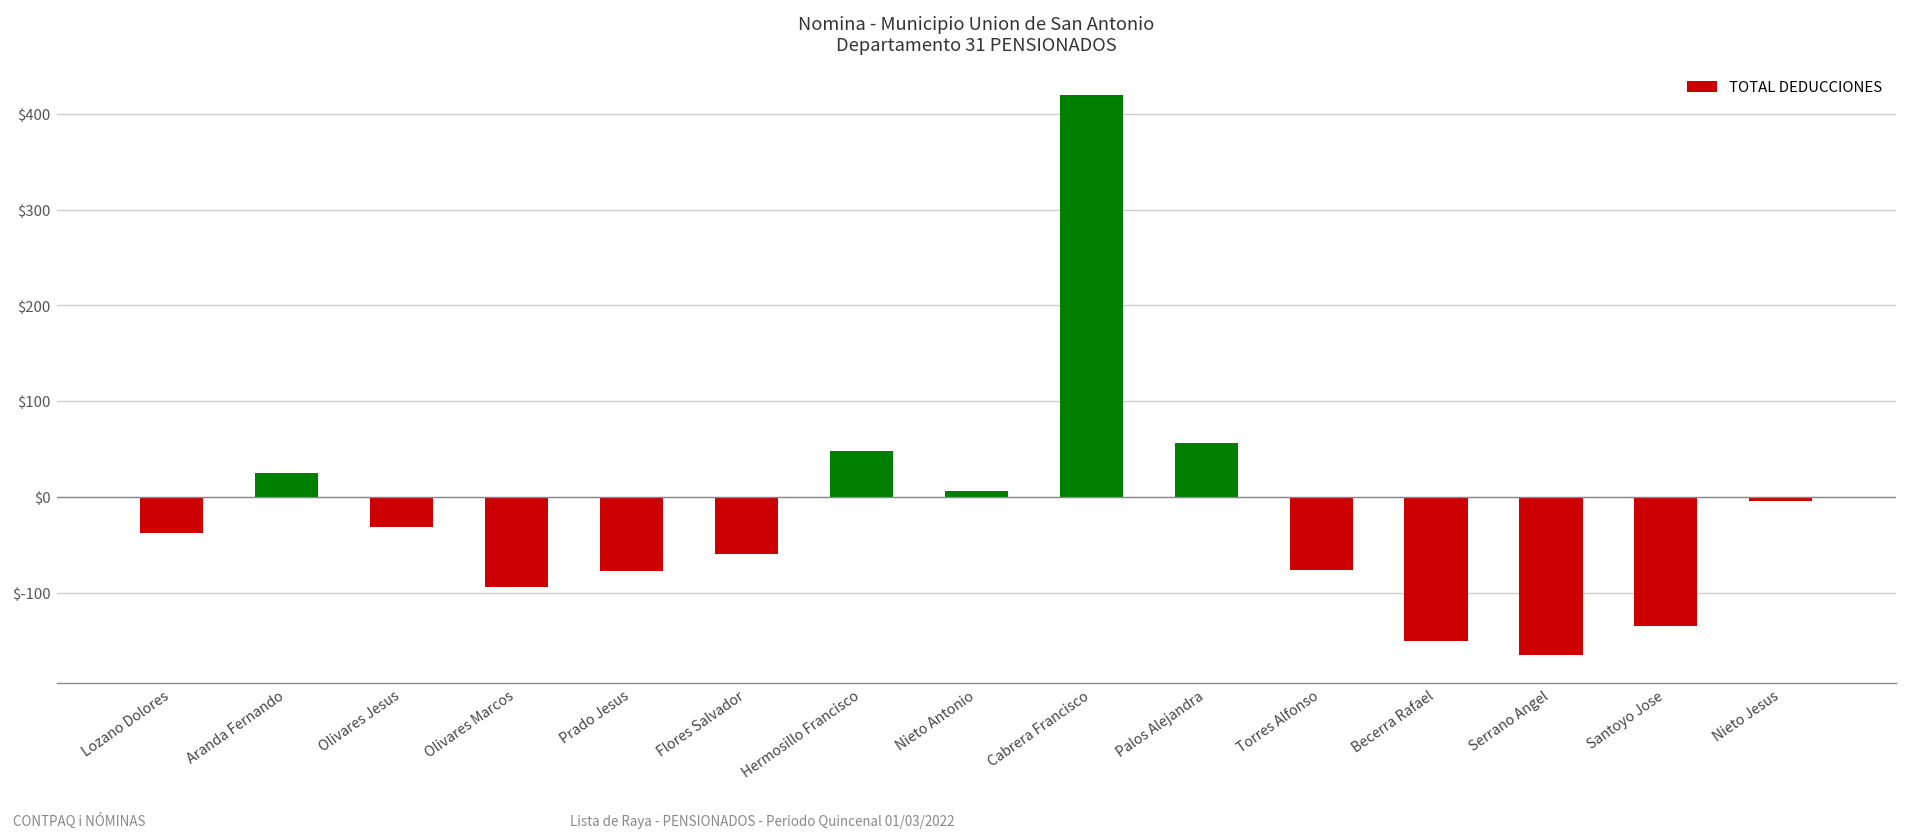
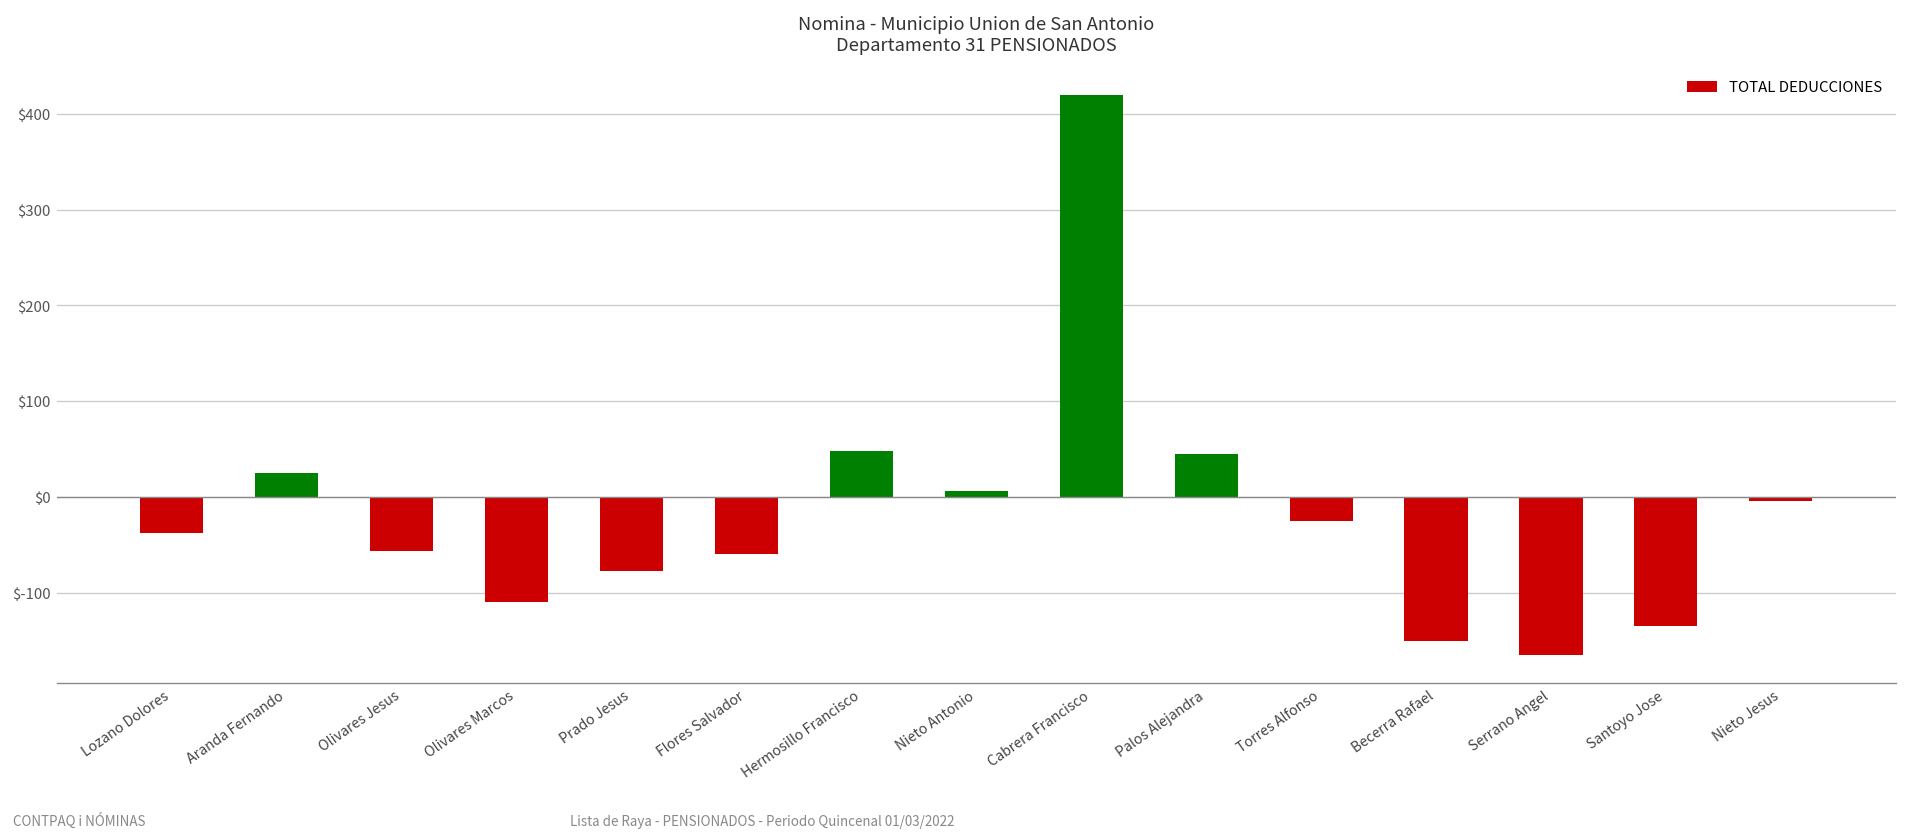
  {
    "Lozano Dolores": "$-40",
    "Aranda Fernando": "$30",
-   "Olivares Jesus": "$-30",
-   "Olivares Marcos": "$-90",
+   "Olivares Jesus": "$-60",
+   "Olivares Marcos": "$-110",
    "Prado Jesus": "$-80",
    "Flores Salvador": "$-60",
    "Hermosillo Francisco": "$50",
    "Nieto Antonio": "$10",
    "Cabrera Francisco": "$420",
-   "Palos Alejandra": "$60",
-   "Torres Alfonso": "$-80",
+   "Palos Alejandra": "$40",
+   "Torres Alfonso": "$-30",
    "Becerra Rafael": "$-150",
    "Serrano Angel": "$-160",
    "Santoyo Jose": "$-140",
    "Nieto Jesus": "$0"
  }
